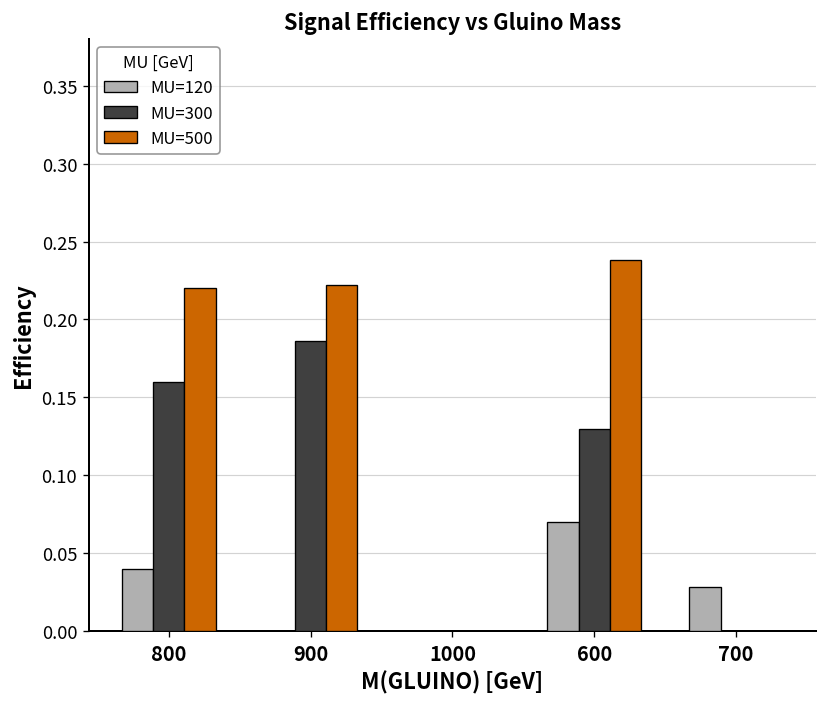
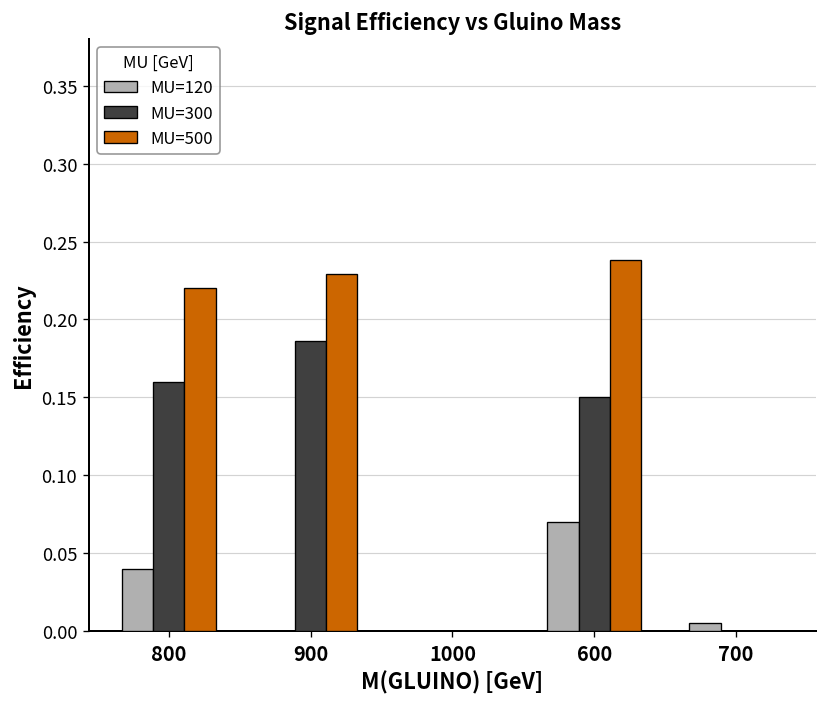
  {
    "MU=120": {
      "800": 0.040,
      "900": 0.000,
      "1000": 0.000,
      "600": 0.070,
-     "700": 0.028
+     "700": 0.005
    },
    "MU=300": {
      "800": 0.16,
      "900": 0.186,
      "1000": 0.00,
-     "600": 0.13,
+     "600": 0.15,
      "700": 0.00
    },
    "MU=500": {
      "800": 0.220,
-     "900": 0.222,
+     "900": 0.229,
      "1000": 0.000,
      "600": 0.238,
      "700": 0.000
    }
  }
